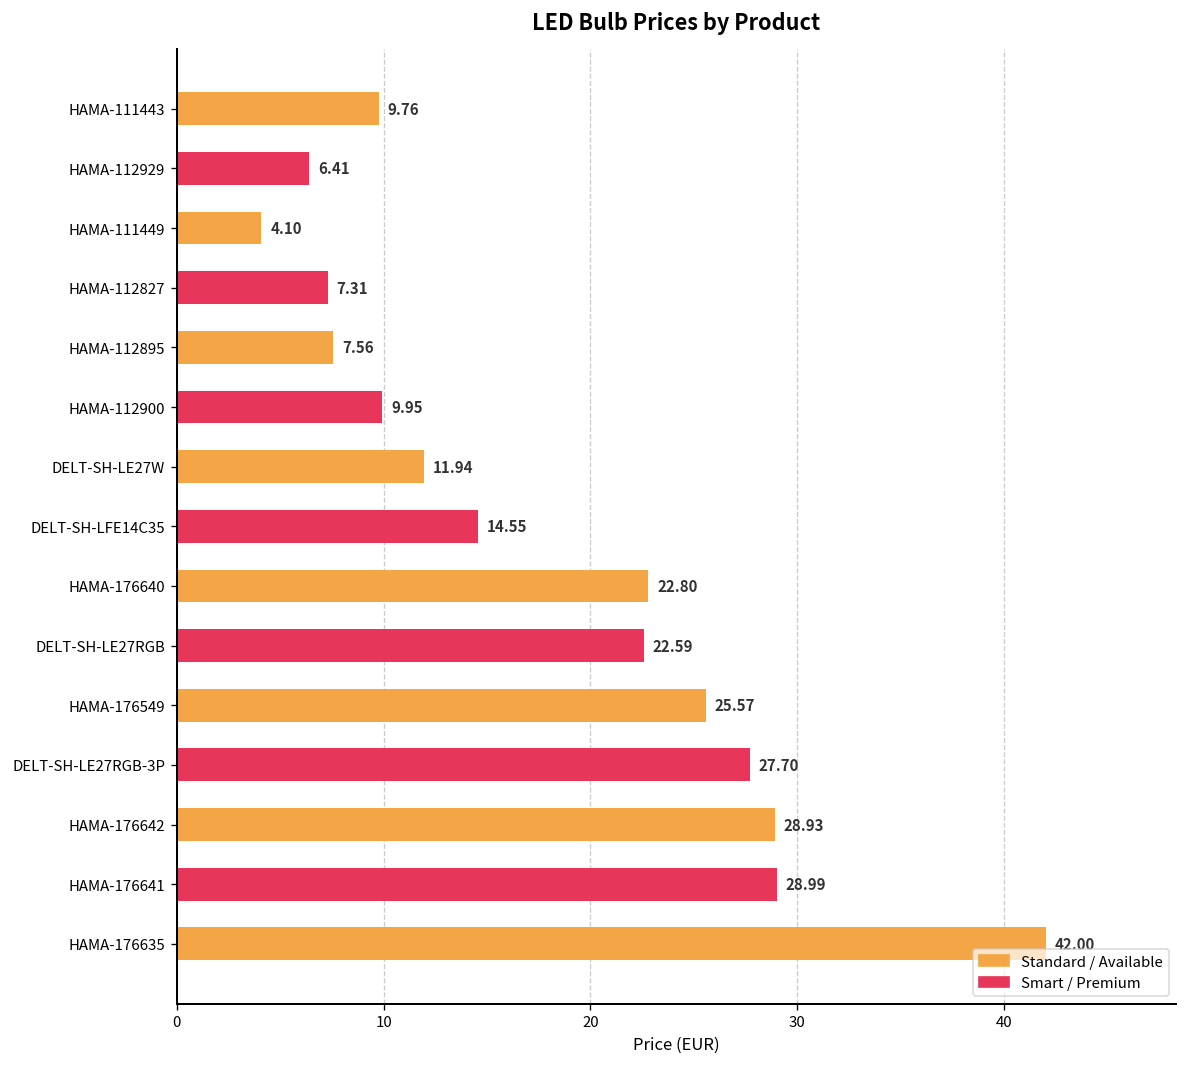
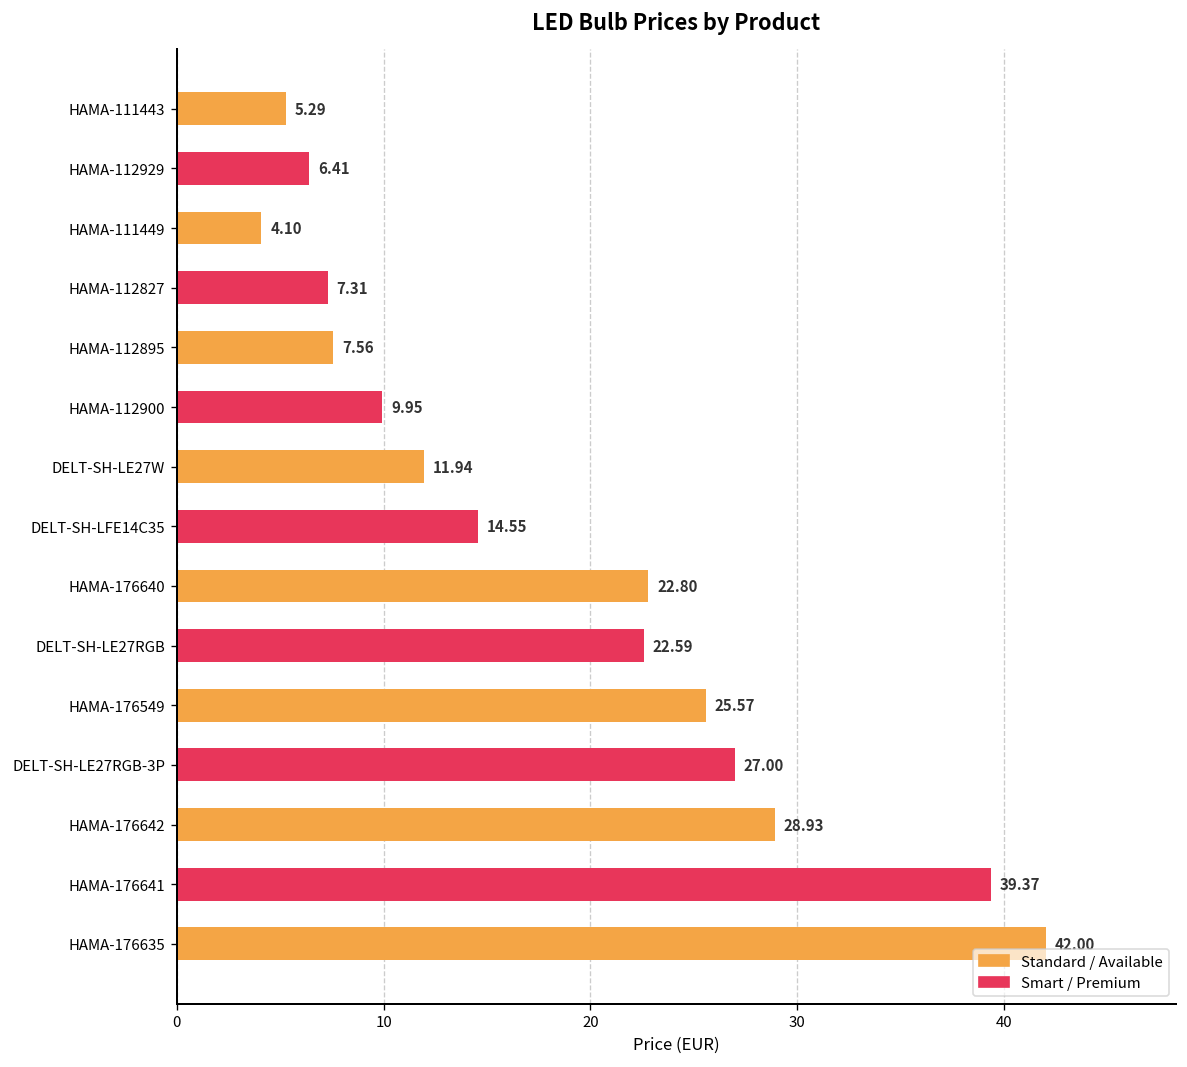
  {
-   "HAMA-111443": 9.76,
+   "HAMA-111443": 5.29,
    "HAMA-112929": 6.41,
    "HAMA-111449": 4.10,
    "HAMA-112827": 7.31,
    "HAMA-112895": 7.56,
    "HAMA-112900": 9.95,
    "DELT-SH-LE27W": 11.94,
    "DELT-SH-LFE14C35": 14.55,
    "HAMA-176640": 22.80,
    "DELT-SH-LE27RGB": 22.59,
    "HAMA-176549": 25.57,
-   "DELT-SH-LE27RGB-3P": 27.70,
+   "DELT-SH-LE27RGB-3P": 27.00,
    "HAMA-176642": 28.93,
-   "HAMA-176641": 28.99
+   "HAMA-176641": 39.37
  }
